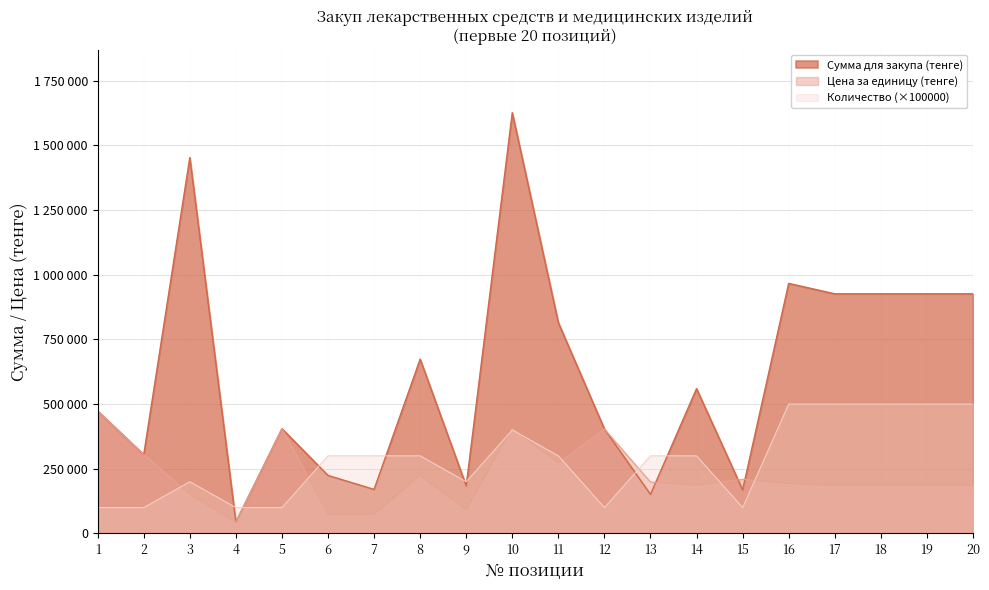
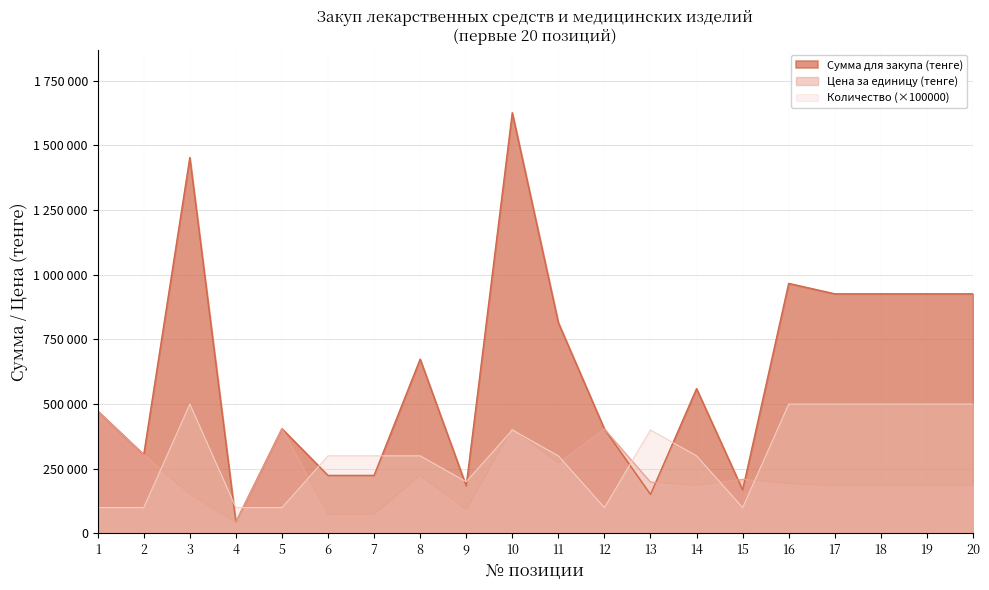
  {
    "Сумма для закупа (тенге)": {
      "3": 1450000,
      "6": 220000,
-     "7": 170000,
+     "7": 220000,
      "8": 670000,
      "9": 180000,
      "10": 1630000,
      "11": 810000,
      "13": 150000,
      "14": 560000,
      "15": 170000,
      "16": 970000,
      "17": 930000,
      "18": 930000,
      "19": 930000,
      "20": 930000
    },
    "Цена за единицу (тенге)": {
      "3": 150000,
      "6": 70000,
      "7": 70000,
      "8": 220000,
      "9": 90000,
      "11": 270000,
      "13": 200000,
      "14": 190000,
      "15": 210000,
      "16": 190000,
      "17": 190000,
      "18": 190000,
      "19": 190000,
      "20": 190000
    },
    "Количество (×100000)": {
      "1": 100000,
      "2": 100000,
-     "3": 200000,
+     "3": 500000,
      "4": 100000,
      "5": 100000,
      "6": 300000,
      "7": 300000,
      "8": 300000,
      "9": 200000,
      "11": 300000,
      "12": 100000,
-     "13": 300000,
+     "13": 400000,
      "14": 300000,
      "15": 100000,
      "16": 500000,
      "17": 500000,
      "18": 500000,
      "19": 500000,
      "20": 500000
    }
  }
